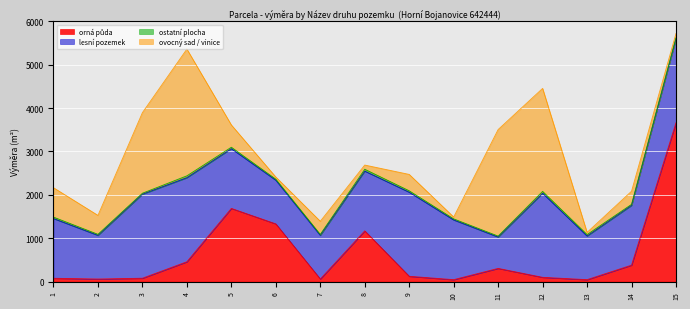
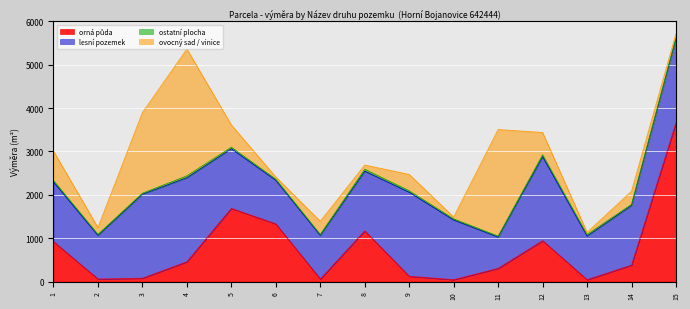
  {
    "orná půda": {
-     "1": 100,
+     "1": 900,
      "2": 100,
      "3": 100,
      "4": 500,
      "5": 1700,
      "6": 1300,
      "7": 100,
      "8": 1200,
      "9": 100,
      "10": 0,
      "11": 300,
-     "12": 100,
+     "12": 900,
      "13": 0,
      "14": 400,
      "15": 3700
    },
    "ovocný sad / vinice": {
      "1": 700,
-     "2": 400,
+     "2": 200,
      "3": 1900,
      "4": 2900,
      "5": 500,
      "7": 300,
      "8": 100,
      "9": 400,
      "11": 2500,
-     "12": 2400,
+     "12": 500,
      "14": 300,
      "15": 100
    }
  }
